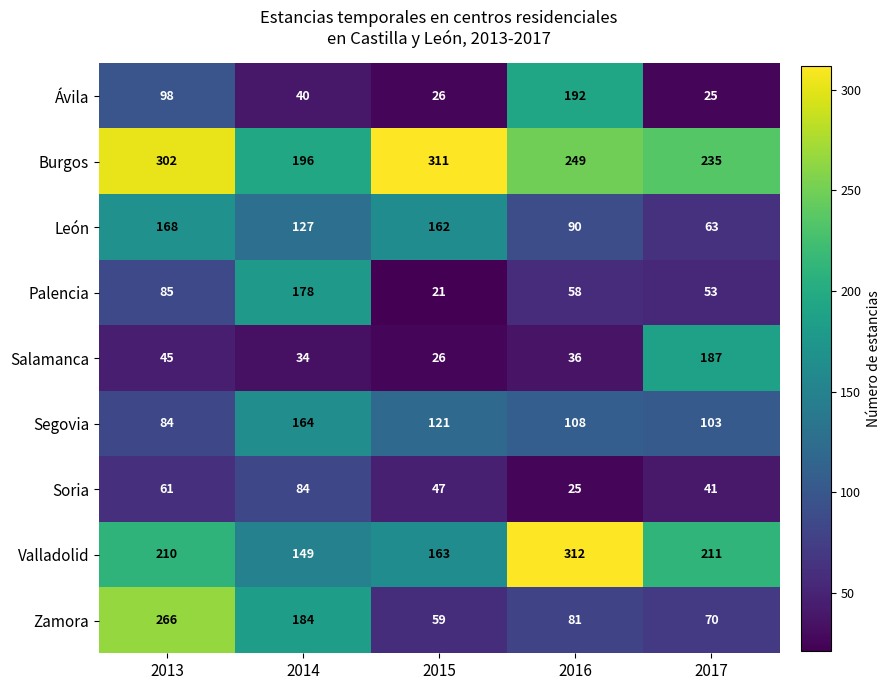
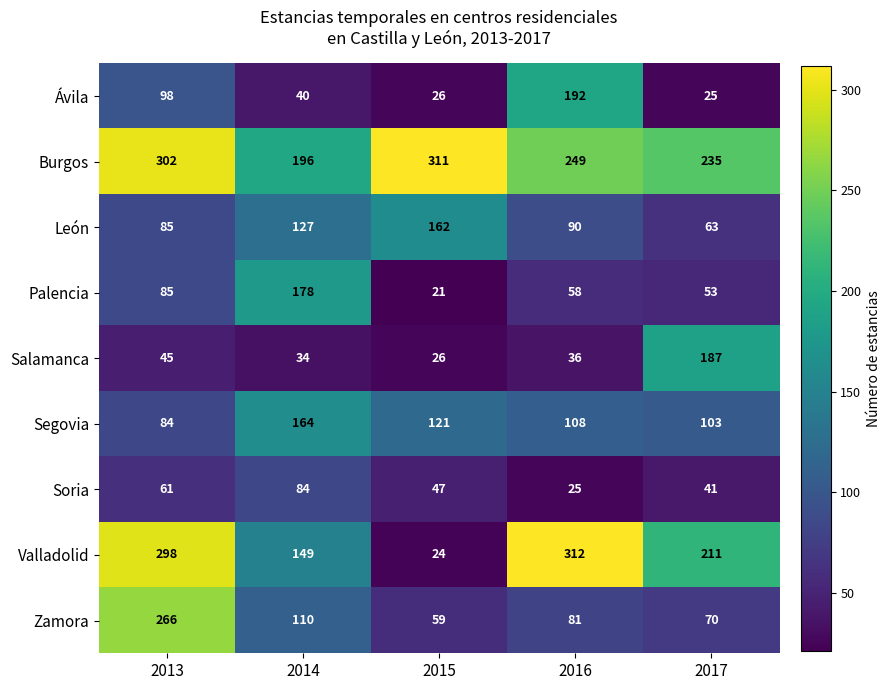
  {
    "Ávila": {
      "2013": 98,
      "2014": 40,
      "2015": 26,
      "2016": 192,
      "2017": 25
    },
    "Burgos": {
      "2013": 302,
      "2014": 196,
      "2015": 311,
      "2016": 249,
      "2017": 235
    },
    "León": {
-     "2013": 168,
+     "2013": 85,
      "2014": 127,
      "2015": 162,
      "2016": 90,
      "2017": 63
    },
    "Palencia": {
      "2013": 85,
      "2014": 178,
      "2015": 21,
      "2016": 58,
      "2017": 53
    },
    "Salamanca": {
      "2013": 45,
      "2014": 34,
      "2015": 26,
      "2016": 36,
      "2017": 187
    },
    "Segovia": {
      "2013": 84,
      "2014": 164,
      "2015": 121,
      "2016": 108,
      "2017": 103
    },
    "Soria": {
      "2013": 61,
      "2014": 84,
      "2015": 47,
      "2016": 25,
      "2017": 41
    },
    "Valladolid": {
-     "2013": 210,
+     "2013": 298,
      "2014": 149,
-     "2015": 163,
+     "2015": 24,
      "2016": 312,
      "2017": 211
    },
    "Zamora": {
      "2013": 266,
-     "2014": 184,
+     "2014": 110,
      "2015": 59,
      "2016": 81,
      "2017": 70
    }
  }
